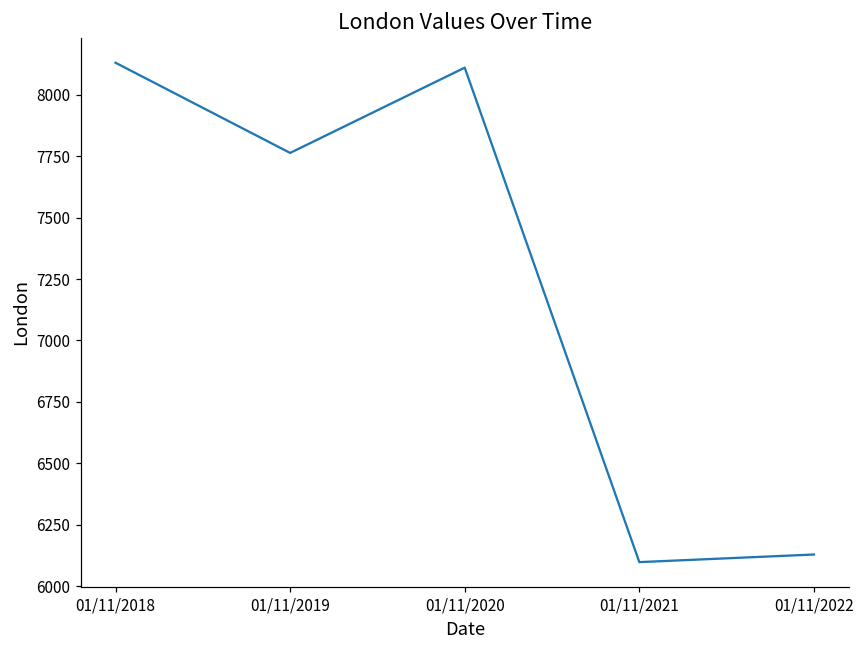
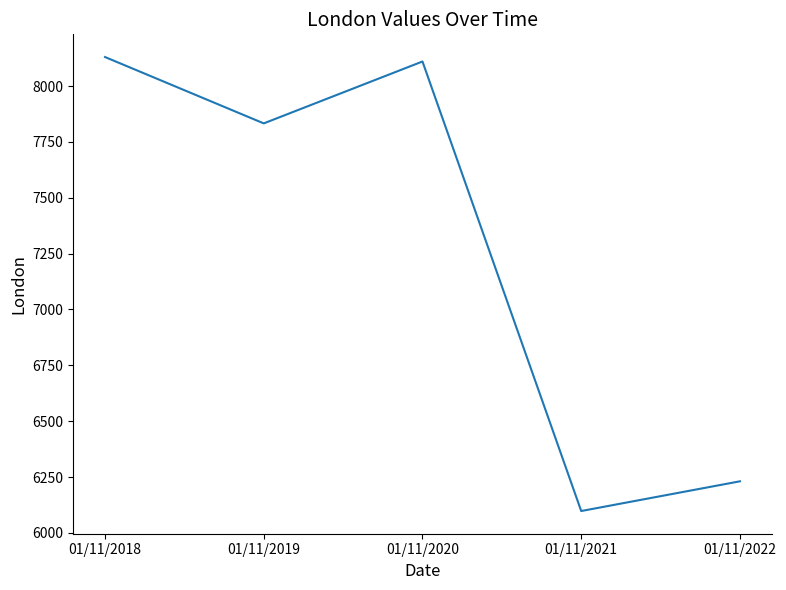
  {
    "01/11/2018": 8130,
-   "01/11/2019": 7760,
+   "01/11/2019": 7830,
    "01/11/2020": 8110,
    "01/11/2021": 6100,
-   "01/11/2022": 6130
+   "01/11/2022": 6230
  }
